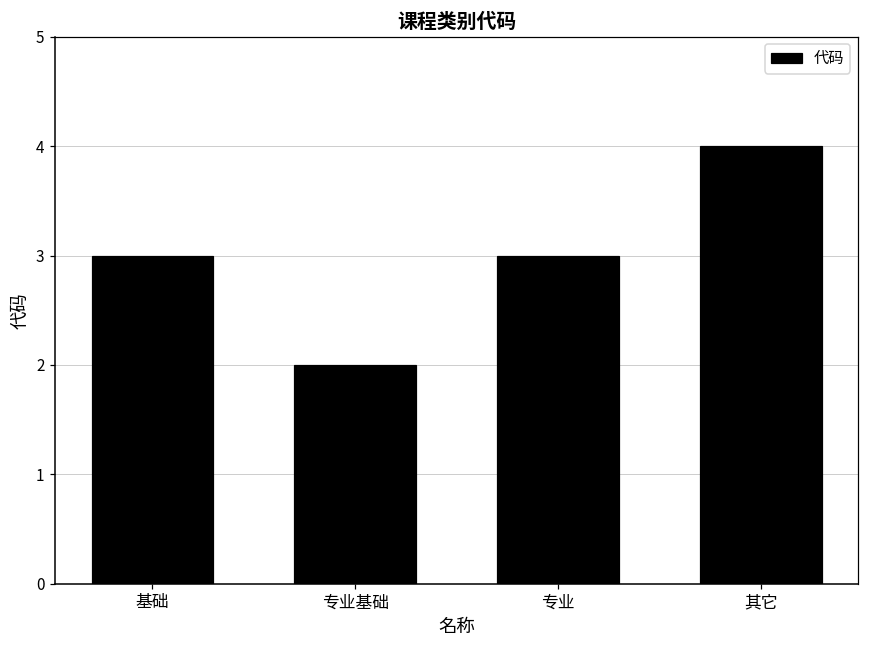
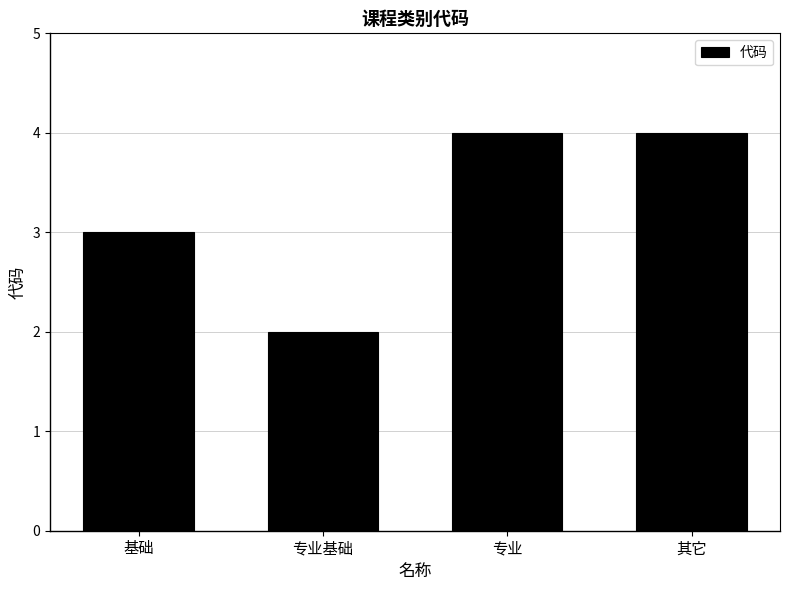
  {
    "基础": 3,
    "专业基础": 2,
-   "专业": 3,
+   "专业": 4,
    "其它": 4
  }
